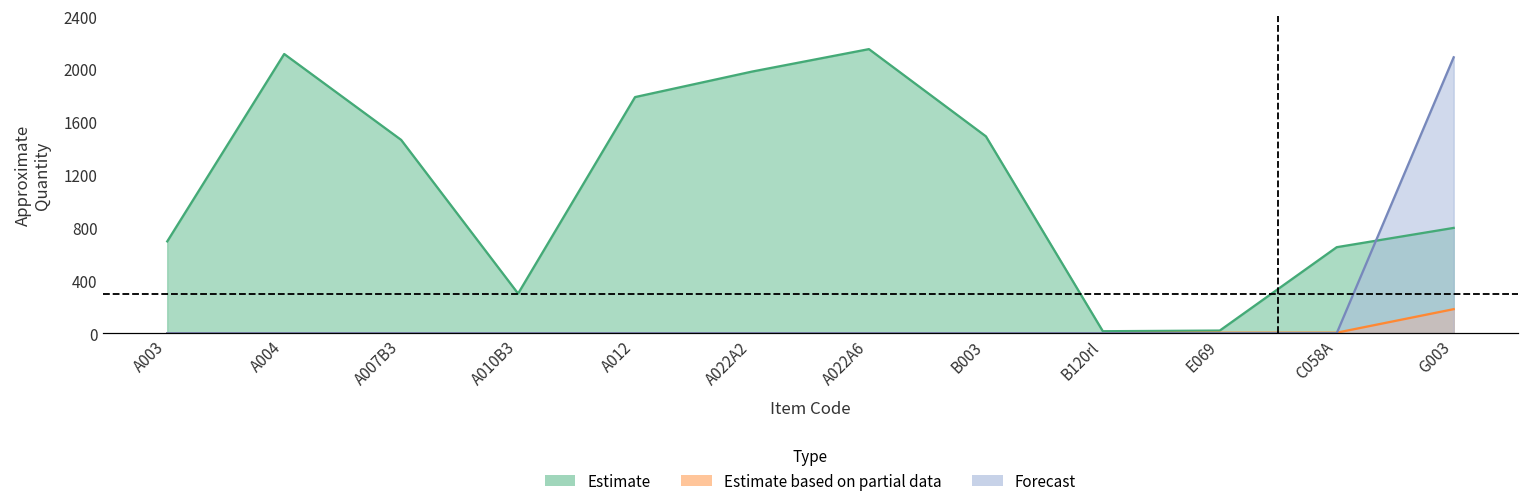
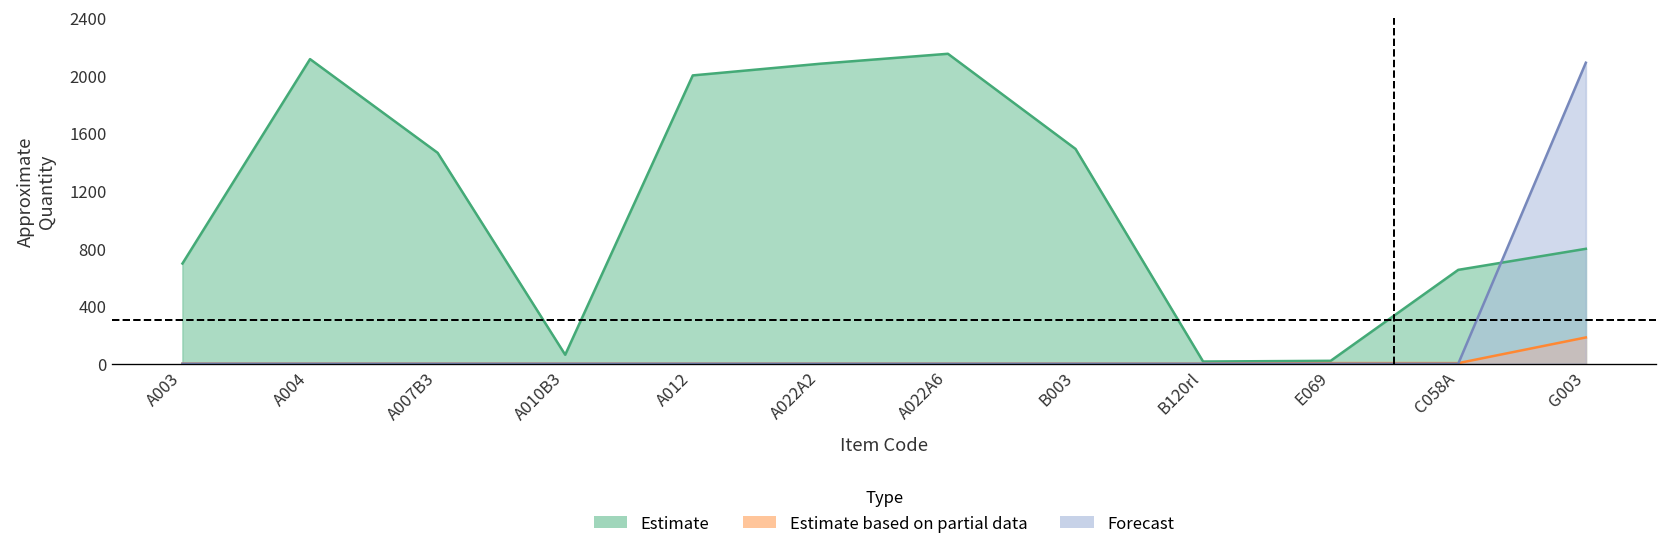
  {
    "Estimate": {
      "A003": 700,
      "A004": 2110,
      "A007B3": 1460,
-     "A010B3": 300,
-     "A012": 1790,
-     "A022A2": 1980,
+     "A010B3": 60,
+     "A012": 2000,
+     "A022A2": 2080,
      "A022A6": 2150,
      "B003": 1490,
      "C058A": 650,
      "G003": 800
    },
    "Estimate based on partial data": {
      "G003": 180
    },
    "Forecast": {
      "G003": 2090
    }
  }
